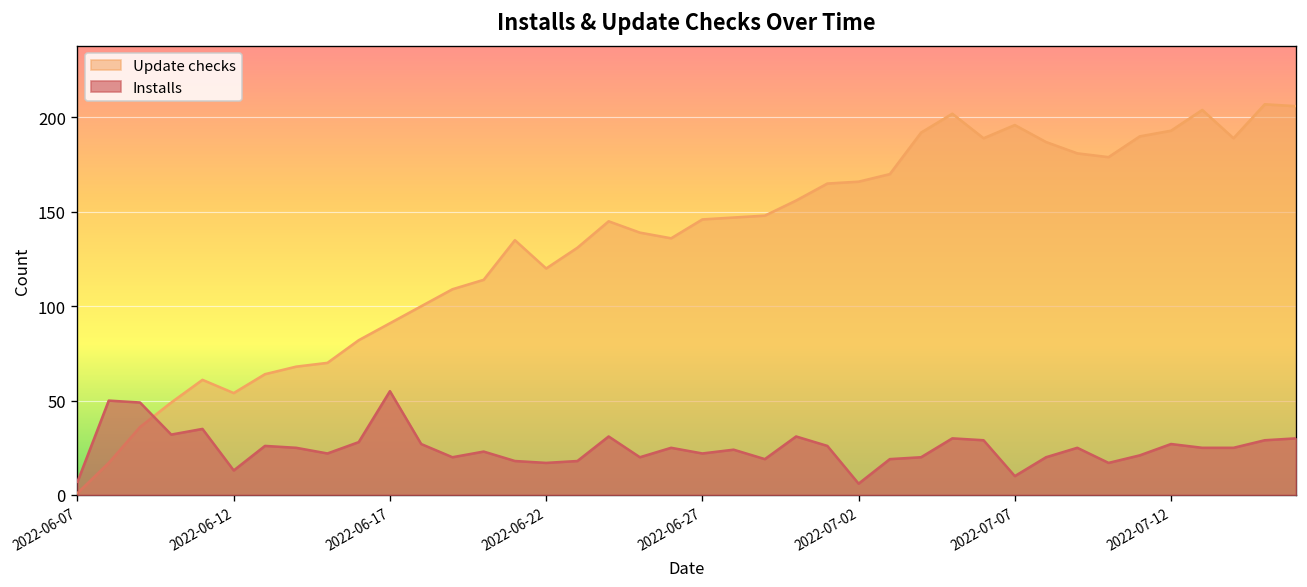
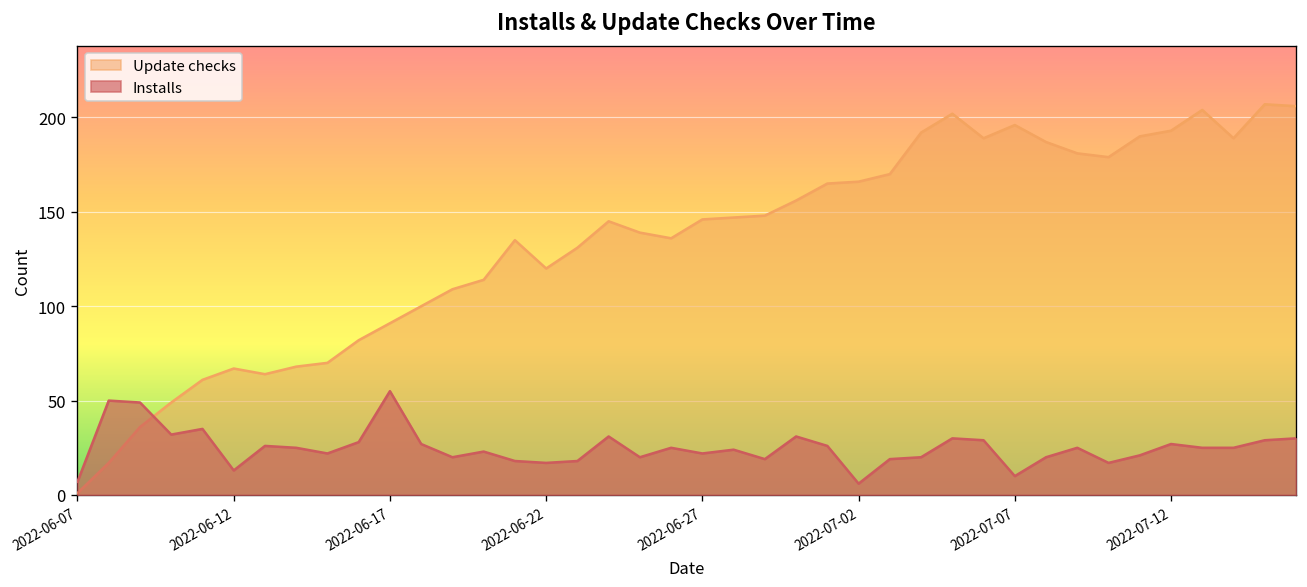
  {
    "Update checks": {
      "2022-06-07": 1,
-     "2022-06-12": 54,
+     "2022-06-12": 67,
      "2022-06-17": 91,
      "2022-06-22": 120,
      "2022-06-27": 146,
      "2022-07-02": 166,
      "2022-07-07": 196,
      "2022-07-12": 193
    },
    "Installs": {
      "2022-06-07": 7,
      "2022-06-12": 13,
      "2022-06-17": 55,
      "2022-06-22": 17,
      "2022-06-27": 22,
      "2022-07-02": 6,
      "2022-07-07": 10,
      "2022-07-12": 27
    }
  }
